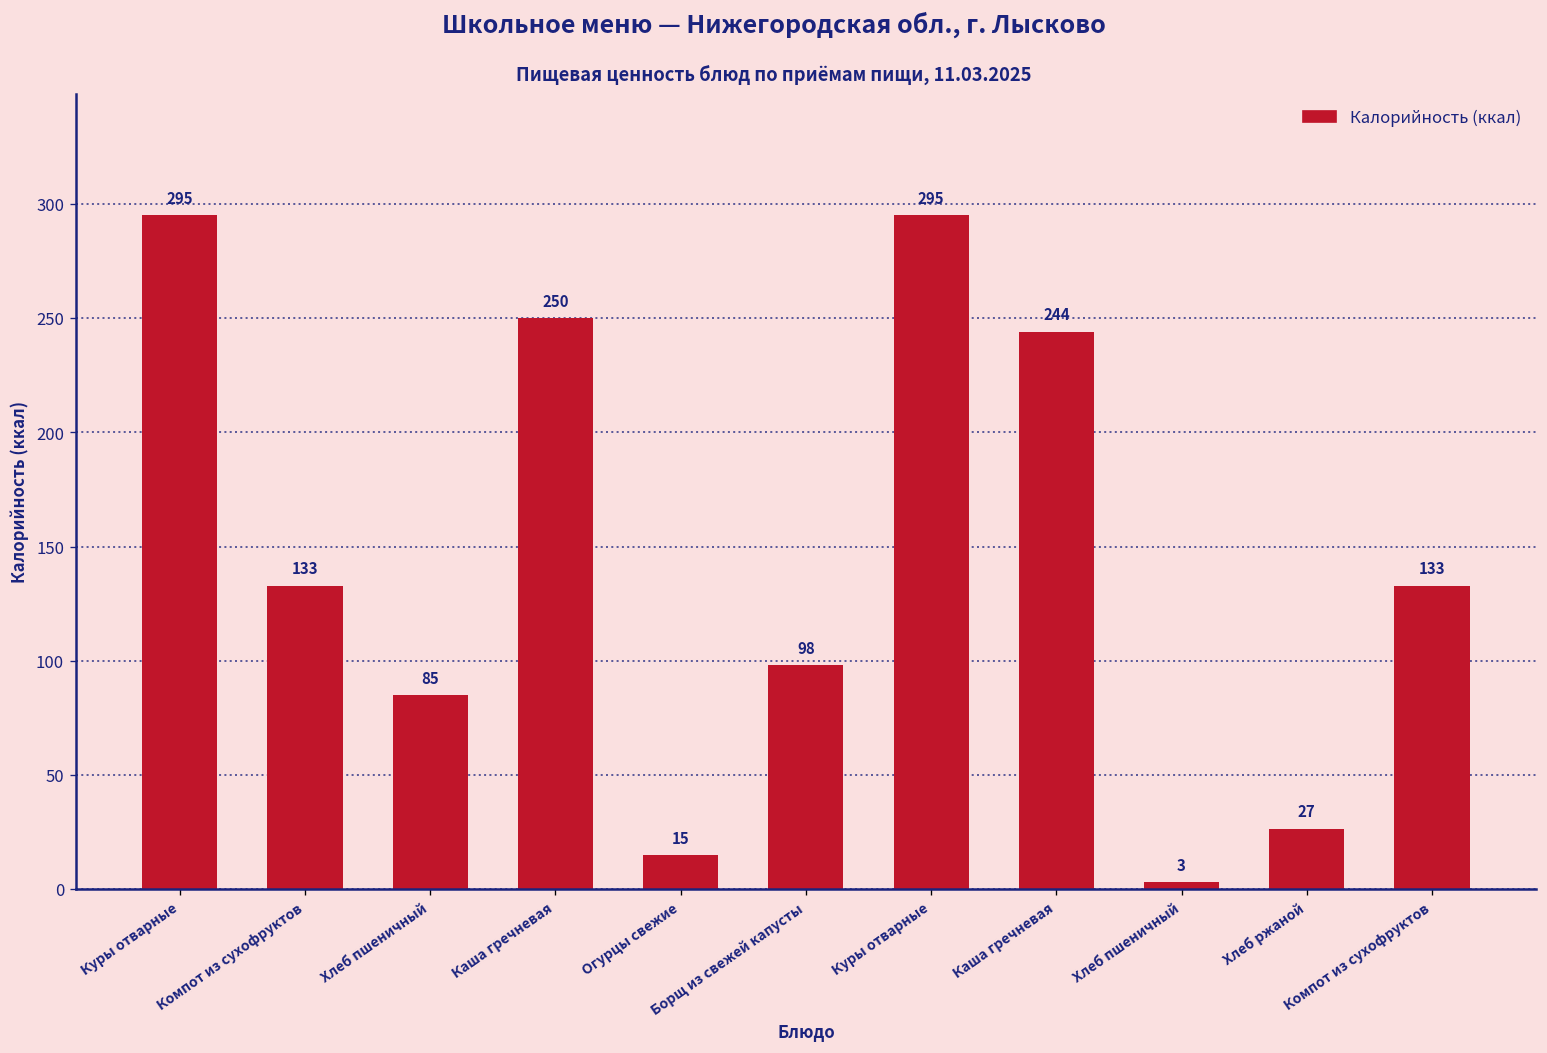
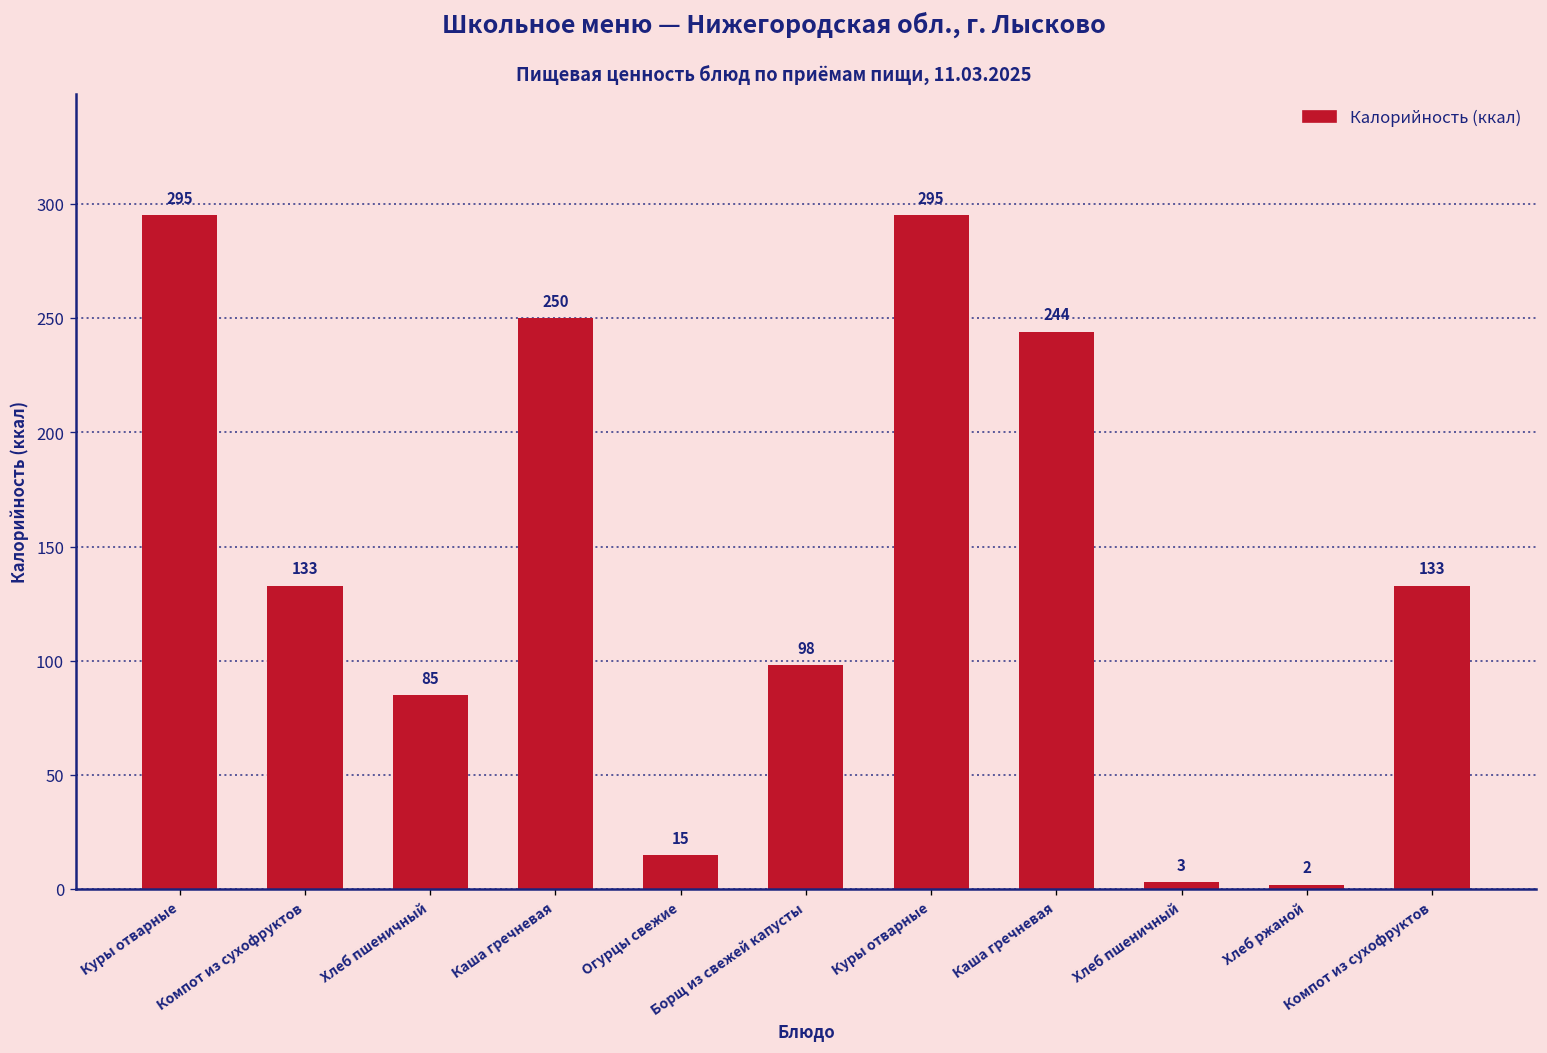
  {
    "Огурцы свежие": 15,
    "Борщ из свежей капусты": 98,
-   "Хлеб ржаной": 27
+   "Хлеб ржаной": 2
  }
